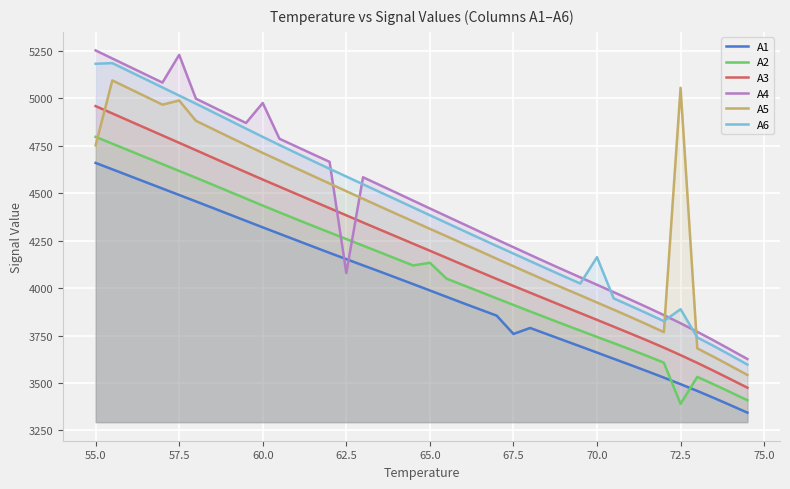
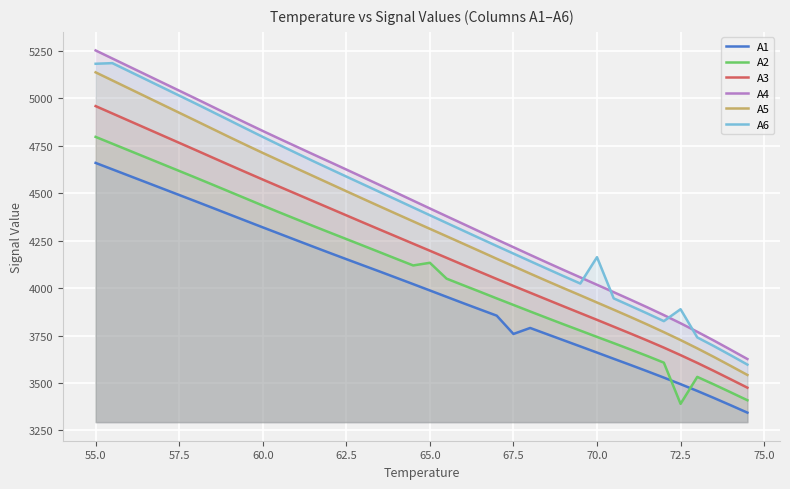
  {
    "A1": {
      "55.0": 4660,
      "57.5": 4490,
      "60.0": 4320,
      "62.5": 4150,
      "65.0": 3990,
      "67.5": 3760,
      "70.0": 3660,
      "72.5": 3490
    },
    "A2": {
      "55.0": 4800,
      "57.5": 4620,
      "60.0": 4430,
      "62.5": 4260,
      "65.0": 4130,
      "67.5": 3910,
      "70.0": 3740,
      "72.5": 3390
    },
    "A3": {
      "55.0": 4960,
      "57.5": 4770,
      "60.0": 4570,
      "62.5": 4380,
      "65.0": 4200,
      "67.5": 4010,
      "70.0": 3830,
      "72.5": 3650
    },
    "A4": {
      "55.0": 5250,
-     "57.5": 5230,
-     "60.0": 4980,
-     "62.5": 4080,
+     "57.5": 5040,
+     "60.0": 4830,
+     "62.5": 4620,
      "65.0": 4420,
      "67.5": 4220,
      "70.0": 4020,
      "72.5": 3810
    },
    "A5": {
-     "55.0": 4750,
-     "57.5": 4990,
+     "55.0": 5140,
+     "57.5": 4920,
      "60.0": 4710,
      "62.5": 4510,
      "65.0": 4310,
      "67.5": 4120,
      "70.0": 3920,
-     "72.5": 5060
+     "72.5": 3730
    },
    "A6": {
      "55.0": 5180,
      "57.5": 5010,
      "60.0": 4800,
      "62.5": 4590,
      "65.0": 4380,
      "67.5": 4180,
      "70.0": 4160,
      "72.5": 3890
    }
  }
